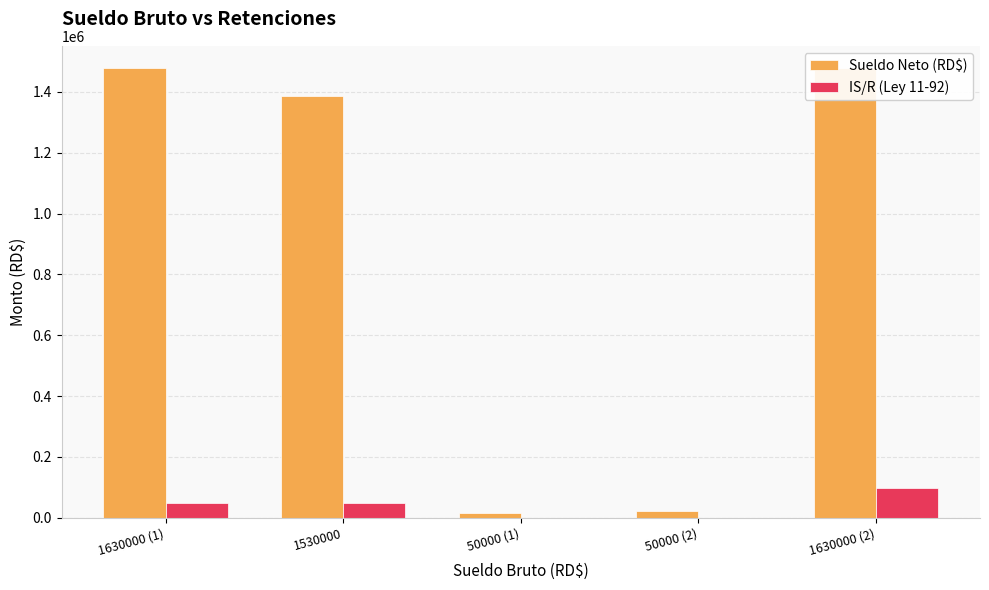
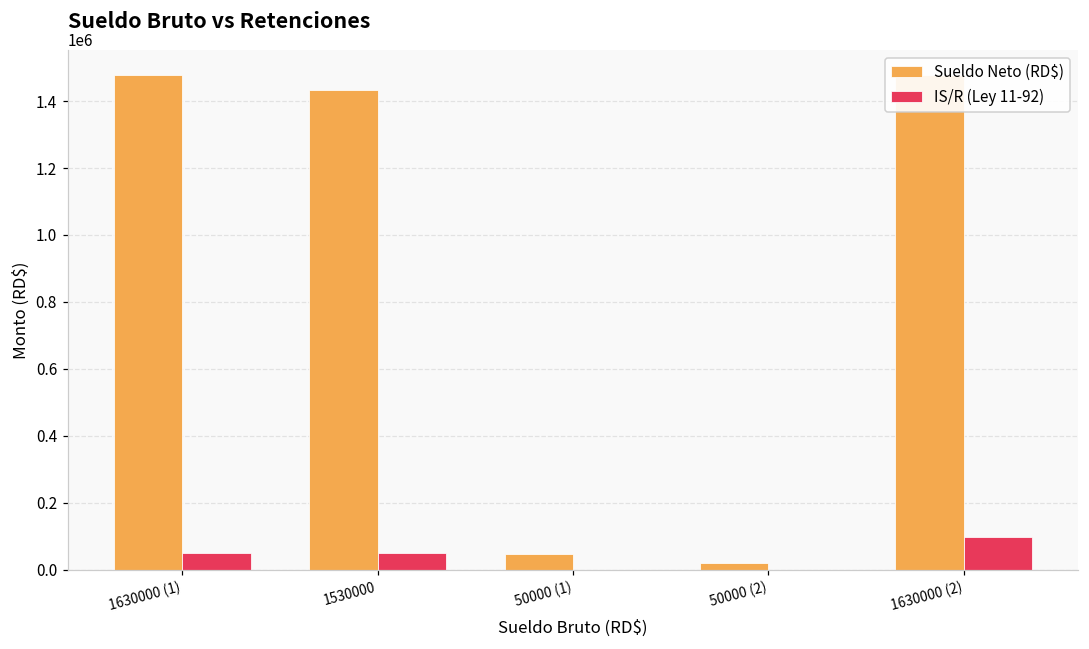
  {
    "Sueldo Neto (RD$)": {
      "1630000 (1)": 1480000,
-     "1530000": 1390000,
-     "50000 (1)": 20000,
+     "1530000": 1430000,
+     "50000 (1)": 50000,
      "50000 (2)": 20000
    },
    "IS/R (Ley 11-92)": {
      "1630000 (1)": 50000,
      "1530000": 50000,
      "50000 (1)": 0,
      "50000 (2)": 0,
      "1630000 (2)": 100000
    }
  }
